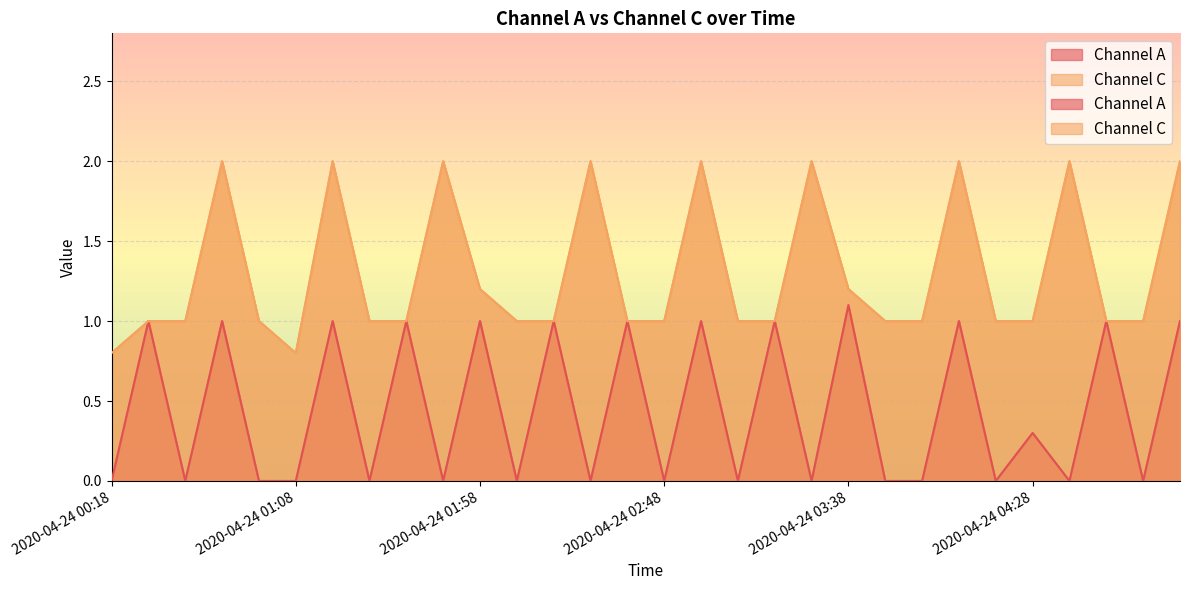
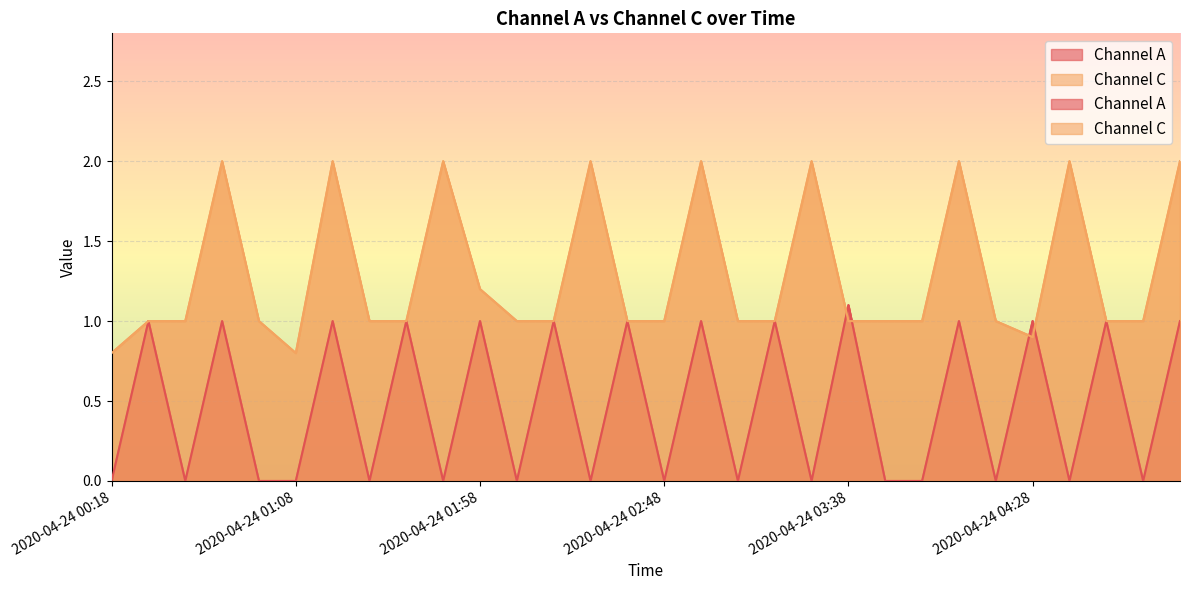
  {
    "Channel A": {
      "2020-04-24 00:18": 0.0,
      "2020-04-24 01:08": 0.0,
      "2020-04-24 01:58": 1.0,
      "2020-04-24 02:48": 0.0,
      "2020-04-24 03:38": 1.1,
-     "2020-04-24 04:28": 0.3
+     "2020-04-24 04:28": 1.0
    },
    "Channel C": {
      "2020-04-24 00:18": 0.8,
      "2020-04-24 01:08": 0.8,
      "2020-04-24 01:58": 1.2,
      "2020-04-24 02:48": 1.0,
-     "2020-04-24 03:38": 1.2,
-     "2020-04-24 04:28": 1.0
+     "2020-04-24 03:38": 1.0,
+     "2020-04-24 04:28": 0.9
    }
  }
